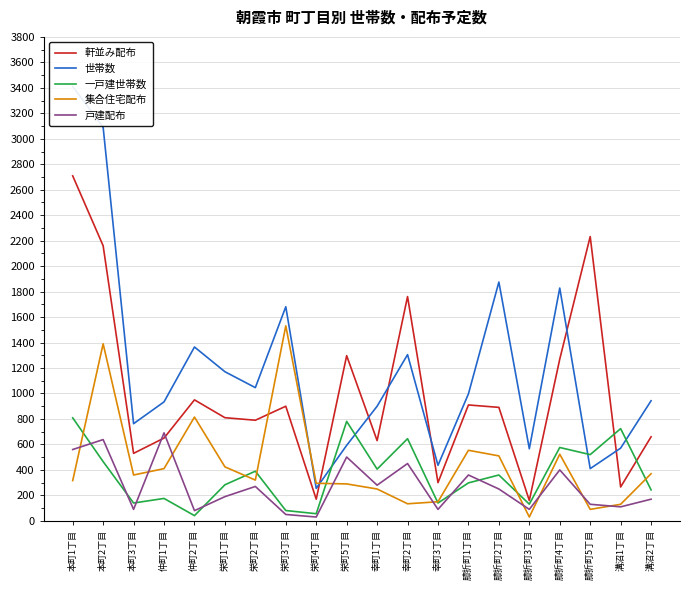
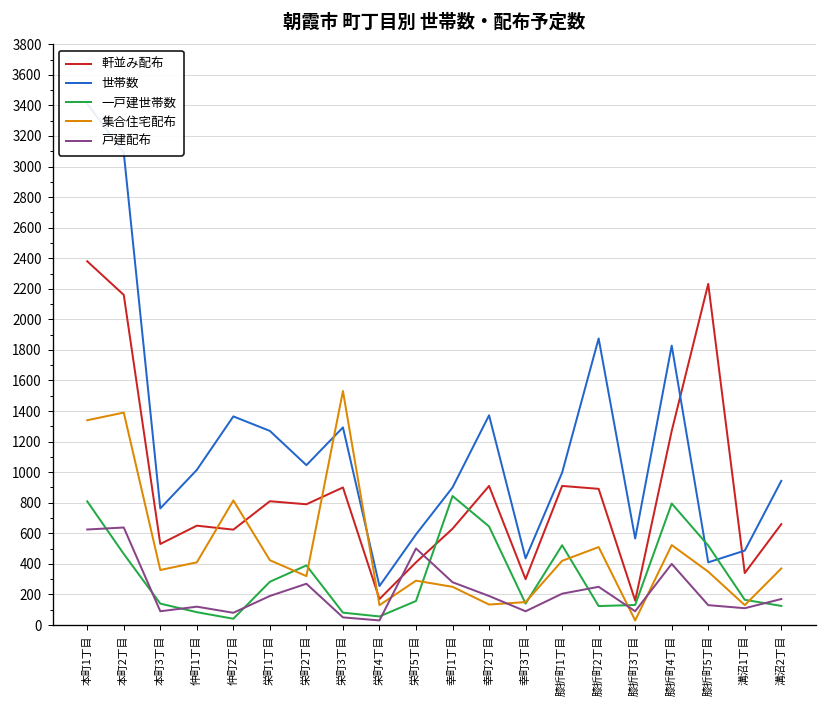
  {
    "軒並み配布": {
-     "本町1丁目": 2710,
+     "本町1丁目": 2380,
      "本町2丁目": 2160,
      "本町3丁目": 530,
      "仲町1丁目": 650,
-     "仲町2丁目": 950,
+     "仲町2丁目": 620,
      "栄町1丁目": 810,
      "栄町2丁目": 790,
      "栄町3丁目": 900,
      "栄町4丁目": 170,
-     "栄町5丁目": 1300,
+     "栄町5丁目": 410,
      "幸町1丁目": 630,
-     "幸町2丁目": 1760,
+     "幸町2丁目": 910,
      "幸町3丁目": 300,
      "膝折町1丁目": 910,
      "膝折町2丁目": 890,
      "膝折町3丁目": 160,
      "膝折町4丁目": 1270,
      "膝折町5丁目": 2230,
-     "溝沼1丁目": 270,
+     "溝沼1丁目": 340,
      "溝沼2丁目": 660
    },
    "世帯数": {
      "本町2丁目": 3090,
      "本町3丁目": 760,
-     "仲町1丁目": 930,
+     "仲町1丁目": 1020,
      "仲町2丁目": 1370,
-     "栄町1丁目": 1170,
+     "栄町1丁目": 1270,
      "栄町2丁目": 1050,
-     "栄町3丁目": 1680,
+     "栄町3丁目": 1290,
      "栄町4丁目": 260,
      "栄町5丁目": 590,
      "幸町1丁目": 900,
-     "幸町2丁目": 1310,
+     "幸町2丁目": 1370,
      "幸町3丁目": 440,
      "膝折町1丁目": 1000,
      "膝折町2丁目": 1880,
      "膝折町3丁目": 570,
      "膝折町4丁目": 1830,
      "膝折町5丁目": 410,
-     "溝沼1丁目": 570,
+     "溝沼1丁目": 490,
      "溝沼2丁目": 940
    },
    "一戸建世帯数": {
      "本町1丁目": 810,
      "本町2丁目": 470,
      "本町3丁目": 140,
-     "仲町1丁目": 180,
+     "仲町1丁目": 80,
      "仲町2丁目": 40,
      "栄町1丁目": 280,
      "栄町2丁目": 390,
      "栄町3丁目": 80,
      "栄町4丁目": 60,
-     "栄町5丁目": 780,
-     "幸町1丁目": 410,
+     "栄町5丁目": 160,
+     "幸町1丁目": 840,
      "幸町2丁目": 650,
-     "膝折町1丁目": 300,
-     "膝折町2丁目": 360,
+     "膝折町1丁目": 520,
+     "膝折町2丁目": 120,
      "膝折町3丁目": 130,
-     "膝折町4丁目": 580,
+     "膝折町4丁目": 800,
      "膝折町5丁目": 520,
-     "溝沼1丁目": 720,
-     "溝沼2丁目": 240
+     "溝沼1丁目": 170,
+     "溝沼2丁目": 130
    },
    "集合住宅配布": {
-     "本町1丁目": 320,
+     "本町1丁目": 1340,
      "本町2丁目": 1390,
      "本町3丁目": 360,
      "仲町1丁目": 410,
      "仲町2丁目": 820,
      "栄町1丁目": 420,
      "栄町2丁目": 320,
      "栄町3丁目": 1530,
-     "栄町4丁目": 300,
+     "栄町4丁目": 130,
      "栄町5丁目": 290,
      "幸町1丁目": 250,
      "幸町2丁目": 130,
-     "膝折町1丁目": 550,
+     "膝折町1丁目": 420,
      "膝折町2丁目": 510,
      "膝折町3丁目": 30,
      "膝折町4丁目": 520,
-     "膝折町5丁目": 90,
+     "膝折町5丁目": 350,
      "溝沼2丁目": 370
    },
    "戸建配布": {
-     "本町1丁目": 560,
+     "本町1丁目": 630,
      "本町2丁目": 640,
      "本町3丁目": 90,
-     "仲町1丁目": 690,
+     "仲町1丁目": 120,
      "仲町2丁目": 80,
      "栄町1丁目": 190,
      "栄町2丁目": 270,
      "栄町3丁目": 50,
      "栄町4丁目": 30,
      "栄町5丁目": 500,
      "幸町1丁目": 280,
-     "幸町2丁目": 450,
+     "幸町2丁目": 190,
      "幸町3丁目": 90,
-     "膝折町1丁目": 360,
+     "膝折町1丁目": 210,
      "膝折町2丁目": 250,
      "膝折町3丁目": 90,
      "膝折町4丁目": 400,
      "膝折町5丁目": 130,
      "溝沼2丁目": 170
    }
  }
